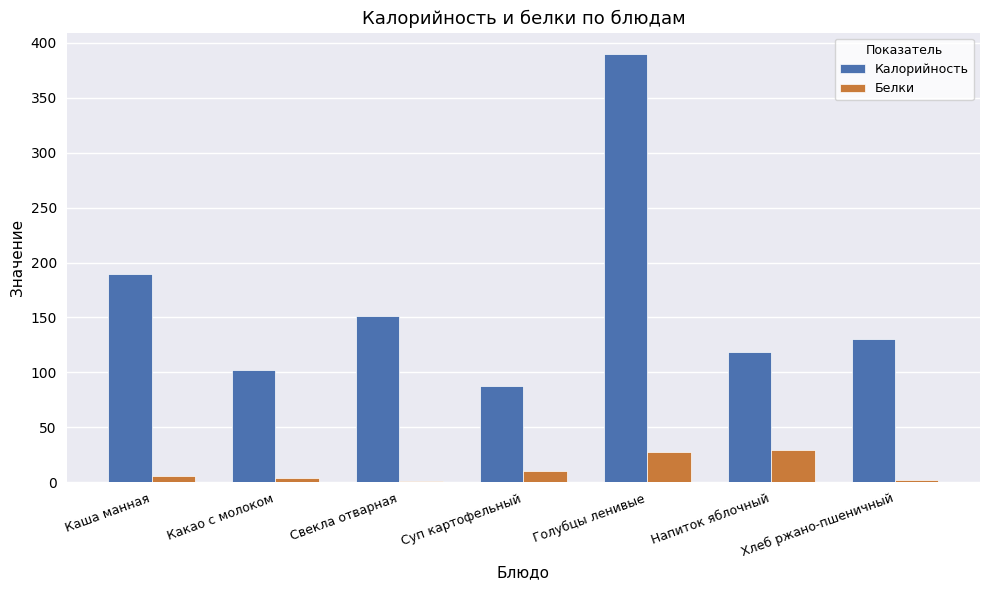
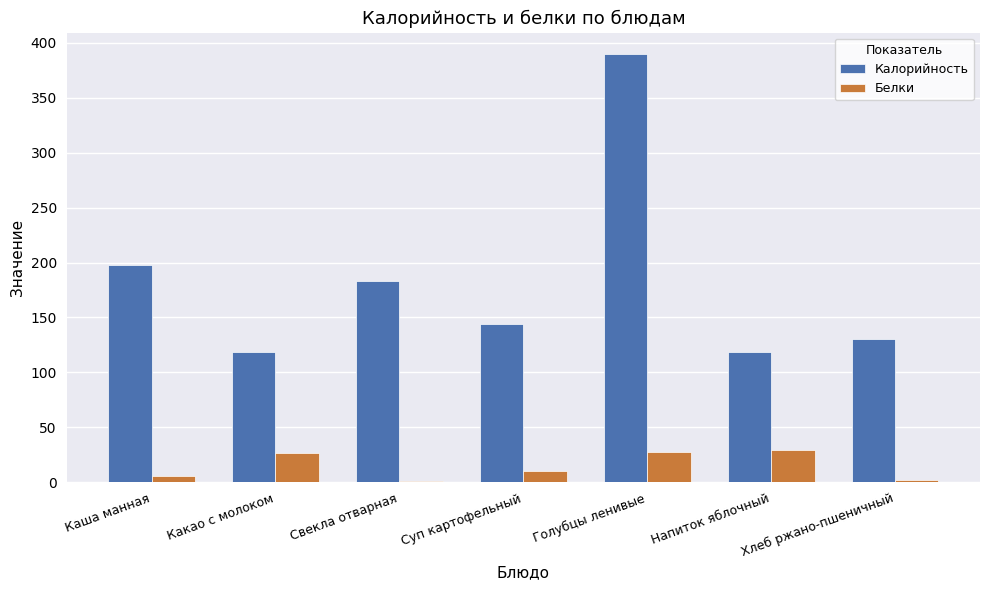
  {
    "Калорийность": {
-     "Каша манная": 189,
-     "Какао с молоком": 102,
-     "Свекла отварная": 152,
-     "Суп картофельный": 87,
+     "Каша манная": 198,
+     "Какао с молоком": 119,
+     "Свекла отварная": 183,
+     "Суп картофельный": 145,
      "Голубцы ленивые": 390,
      "Напиток яблочный": 119,
      "Хлеб ржано-пшеничный": 130
    },
    "Белки": {
      "Каша манная": 6,
-     "Какао с молоком": 4,
+     "Какао с молоком": 27,
      "Суп картофельный": 10,
      "Голубцы ленивые": 27,
      "Напиток яблочный": 30
    }
  }
